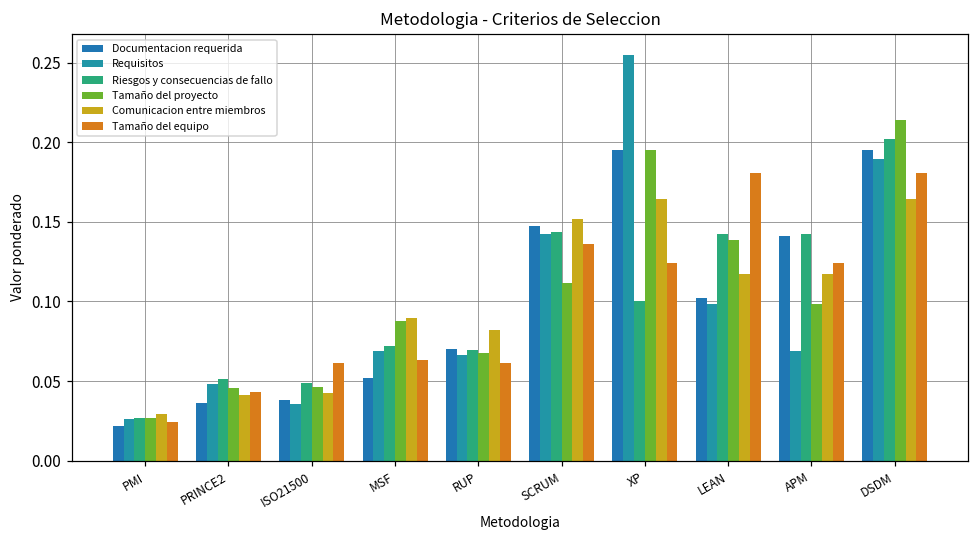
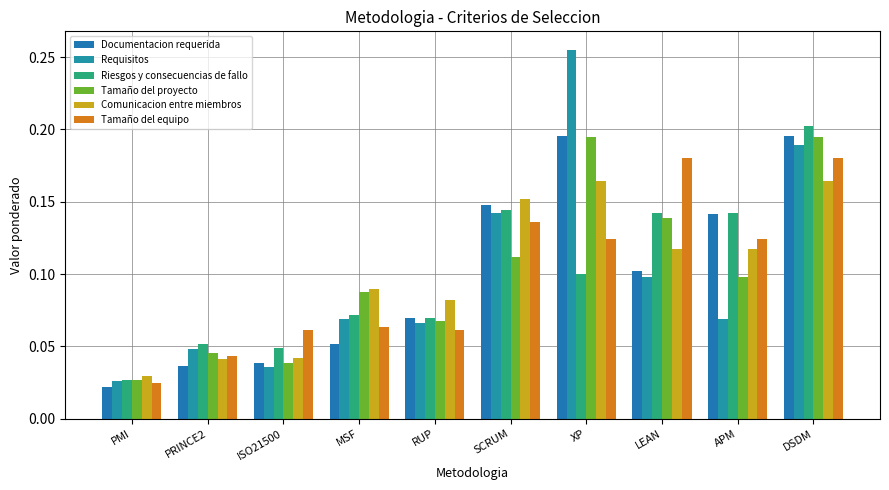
  {
    "Tamaño del proyecto": {
      "PMI": 0.027,
      "PRINCE2": 0.045,
-     "ISO21500": 0.046,
+     "ISO21500": 0.038,
      "MSF": 0.087,
      "RUP": 0.068,
      "SCRUM": 0.112,
      "XP": 0.195,
      "LEAN": 0.139,
      "APM": 0.098,
-     "DSDM": 0.214
+     "DSDM": 0.195
    }
  }
